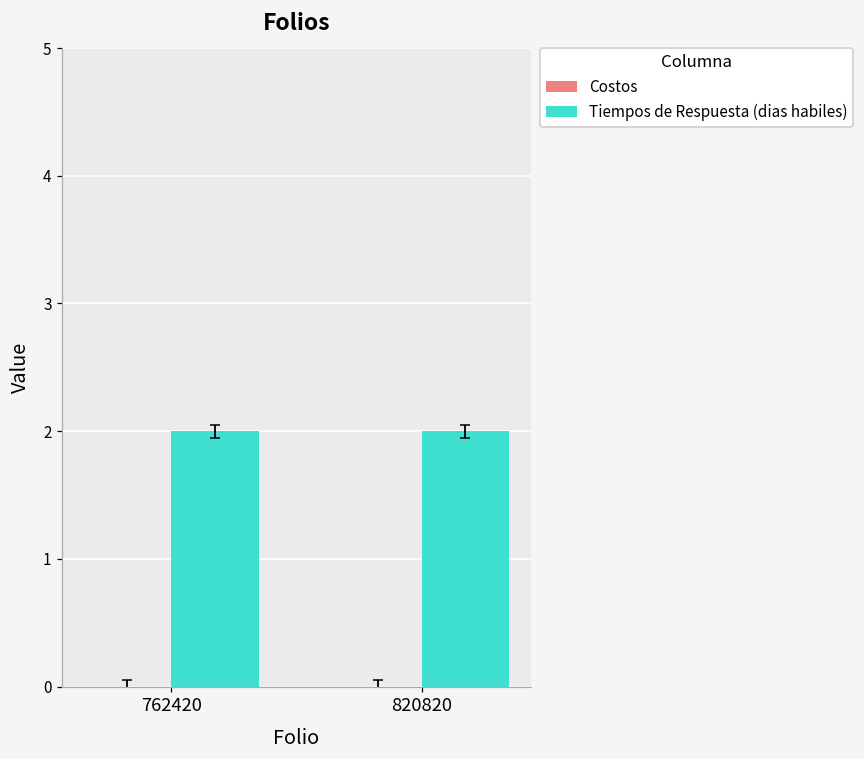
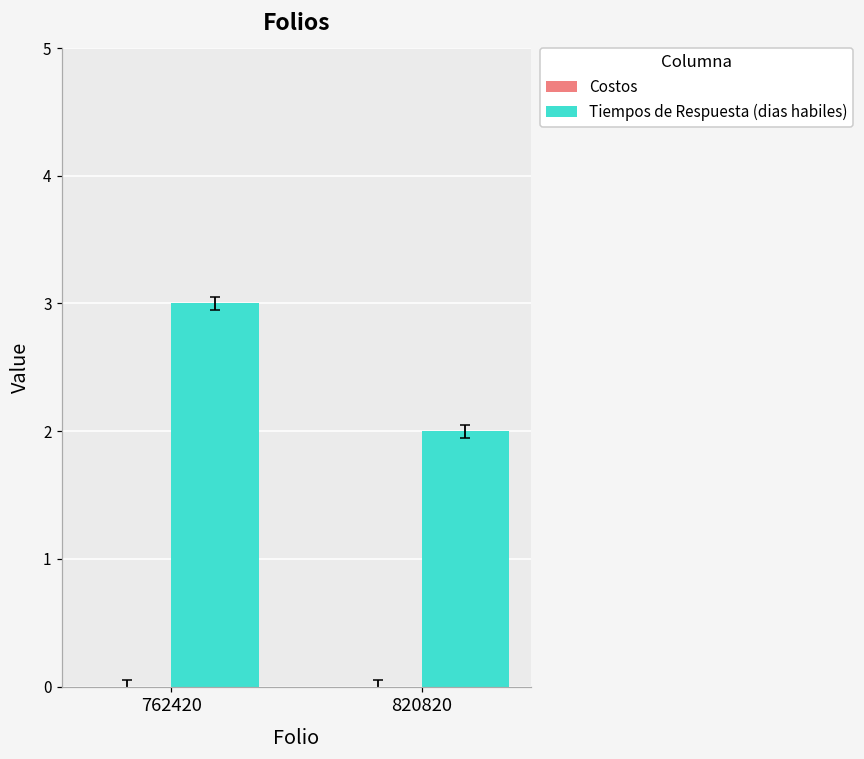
  {
    "Costos": {
      "762420": 0,
      "820820": 0
    },
    "Tiempos de Respuesta (dias habiles)": {
-     "762420": 2,
+     "762420": 3,
      "820820": 2
    }
  }
